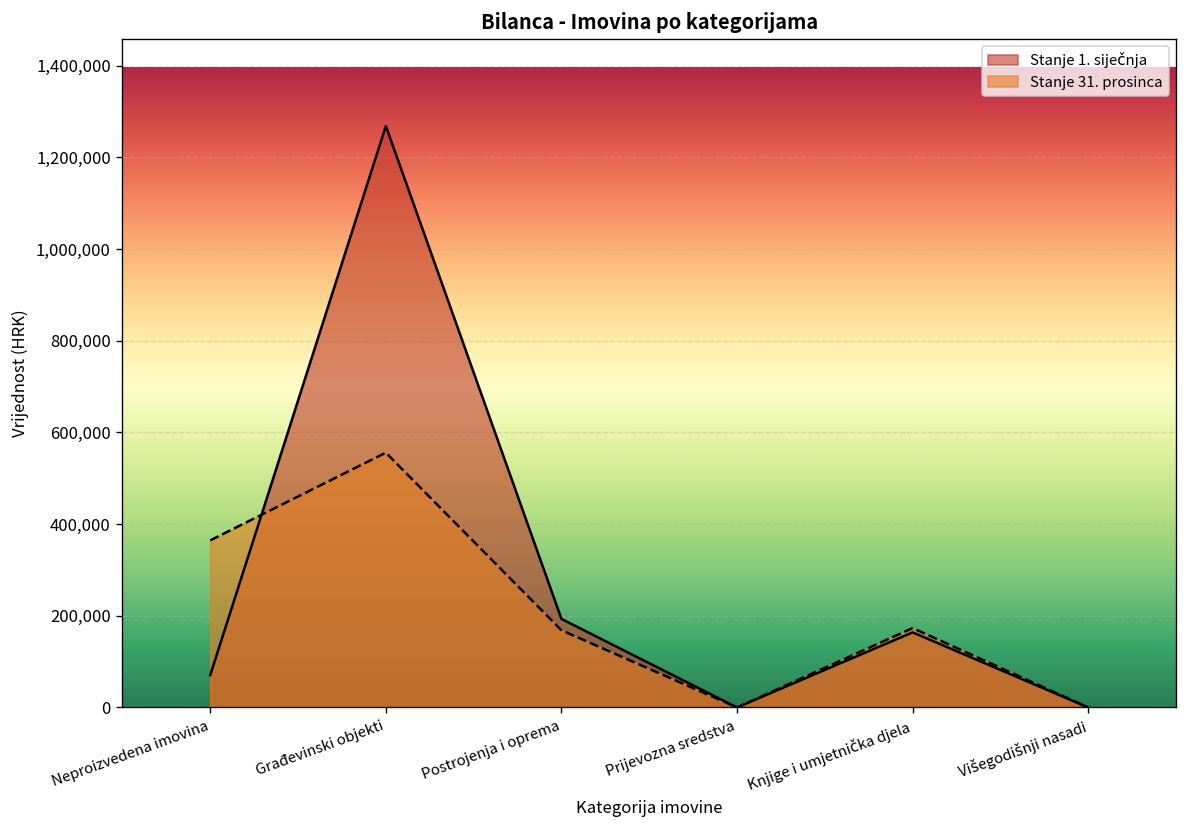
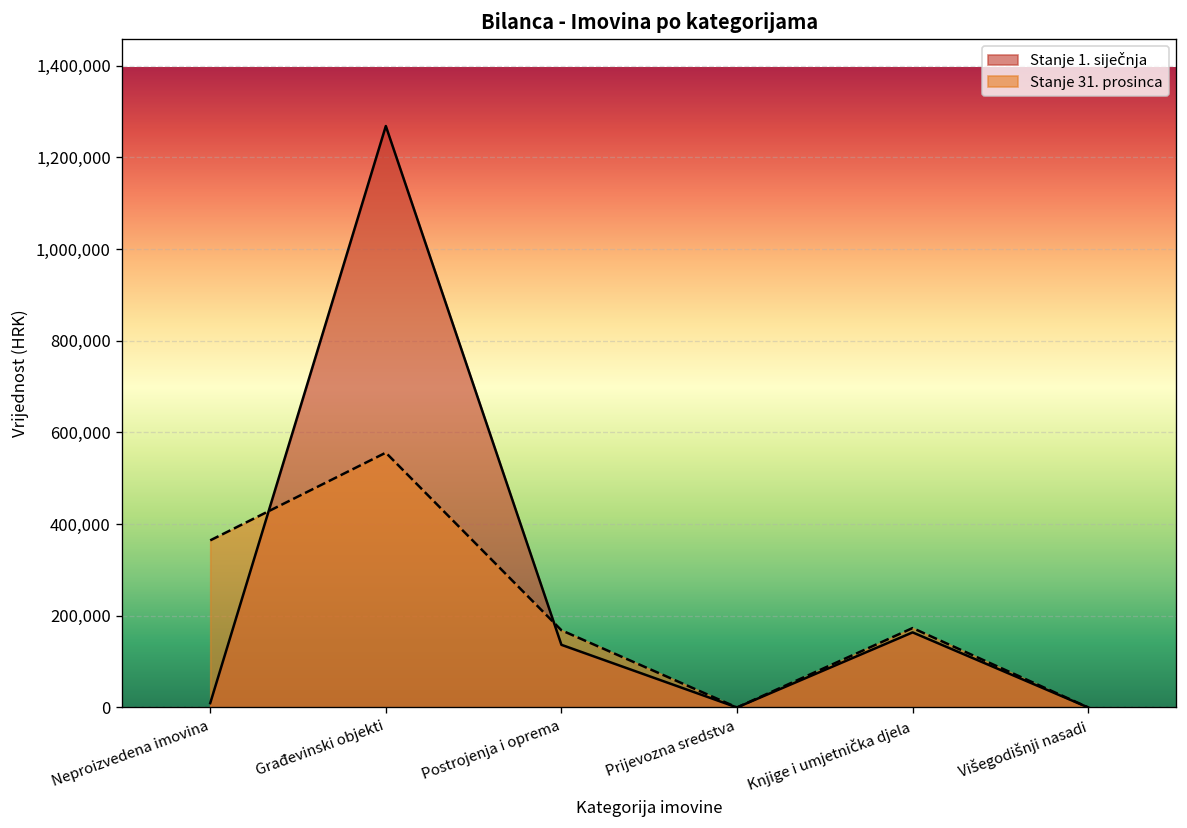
  {
    "Stanje 1. siječnja": {
-     "Neproizvedena imovina": "70,000",
+     "Neproizvedena imovina": "10,000",
      "Građevinski objekti": "1,270,000",
-     "Postrojenja i oprema": "190,000",
+     "Postrojenja i oprema": "140,000",
      "Knjige i umjetnička djela": "160,000"
    },
    "Stanje 31. prosinca": {
      "Neproizvedena imovina": "360,000",
      "Građevinski objekti": "560,000",
      "Postrojenja i oprema": "170,000",
      "Knjige i umjetnička djela": "170,000"
    }
  }
